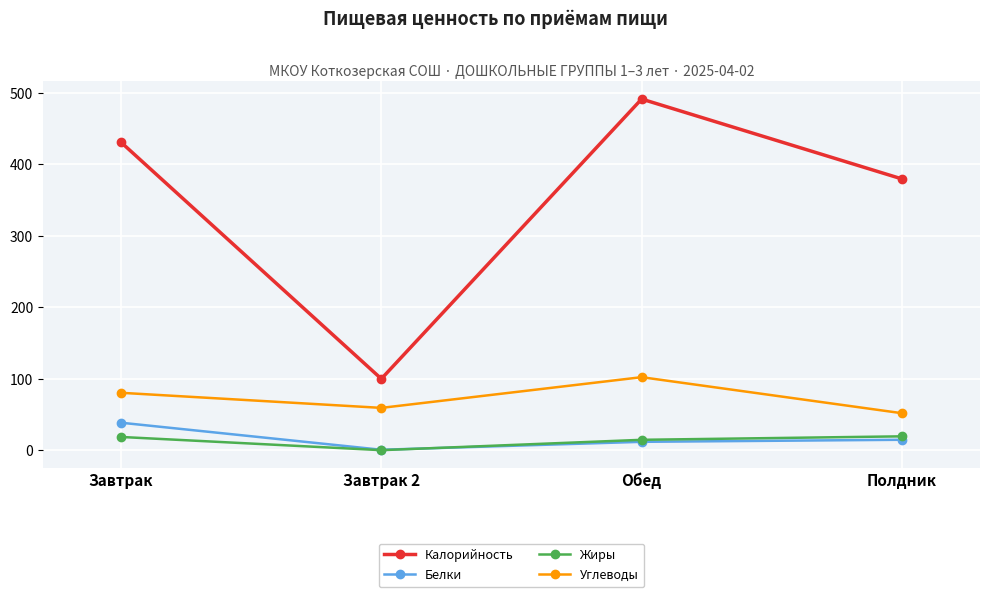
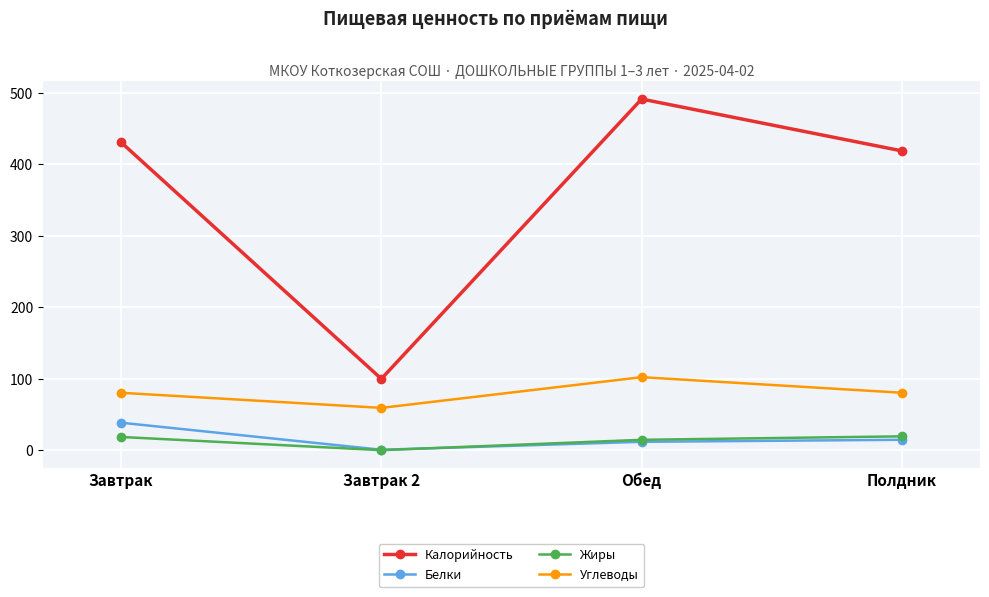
  {
    "Калорийность": {
      "Завтрак": 430,
      "Завтрак 2": 100,
      "Обед": 490,
-     "Полдник": 380
+     "Полдник": 420
    },
    "Белки": {
      "Завтрак": 40,
      "Полдник": 10
    },
    "Жиры": {
      "Завтрак": 20,
      "Полдник": 20
    },
    "Углеводы": {
      "Завтрак": 80,
      "Завтрак 2": 60,
      "Обед": 100,
-     "Полдник": 50
+     "Полдник": 80
    }
  }
